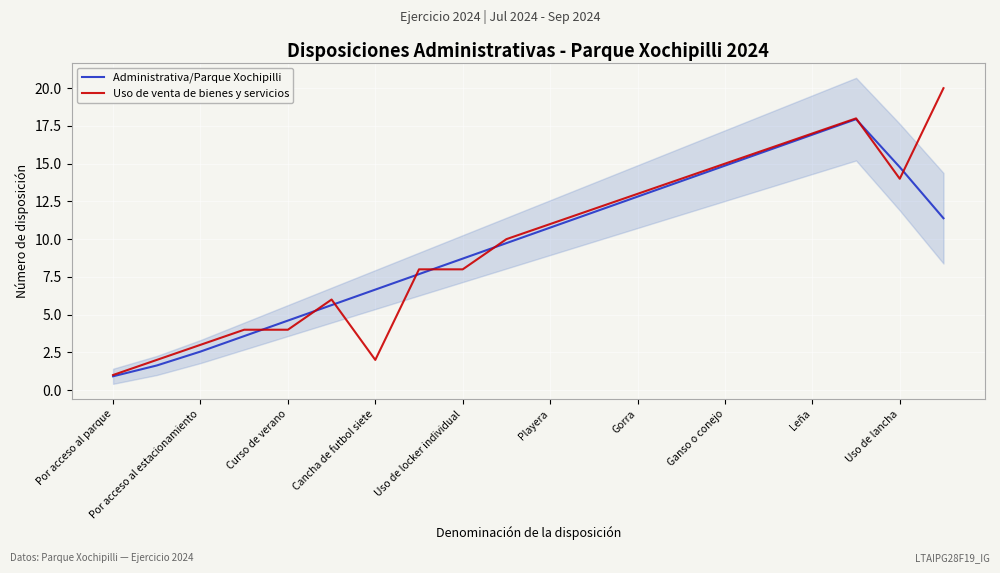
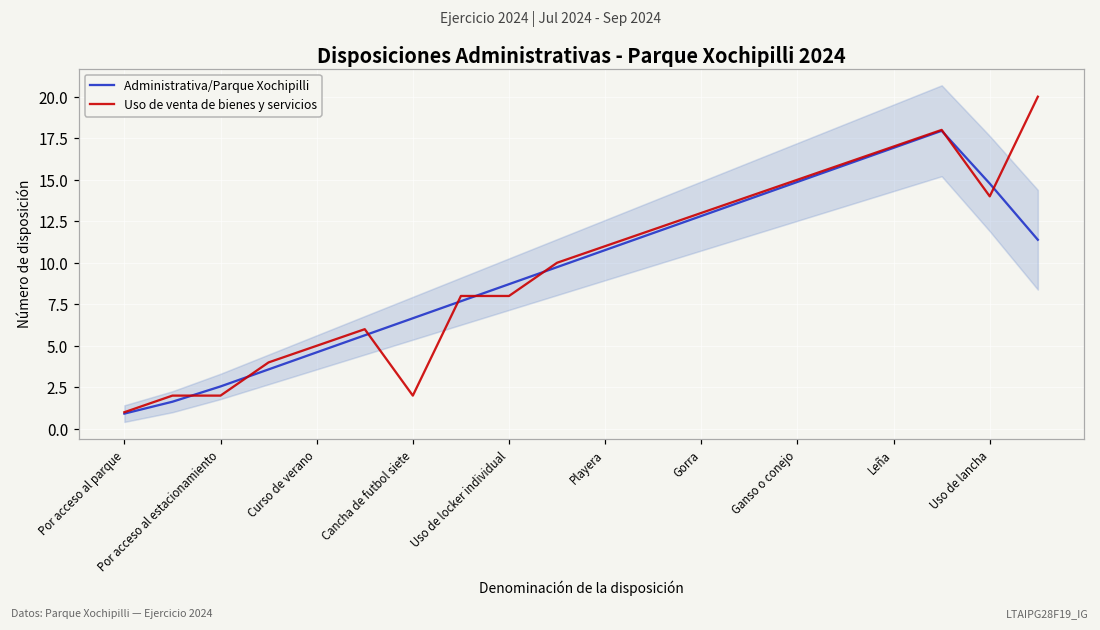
  {
    "Administrativa/Parque Xochipilli": {
      "Por acceso al estacionamiento": 2.6,
      "Curso de verano": 4.6,
      "Cancha de futbol siete": 6.7,
      "Uso de locker individual": 8.7,
      "Playera": 10.8,
      "Gorra": 12.8,
      "Uso de lancha": 14.8
    },
    "Uso de venta de bienes y servicios": {
-     "Por acceso al estacionamiento": 3,
-     "Curso de verano": 4,
+     "Por acceso al estacionamiento": 2,
+     "Curso de verano": 5,
      "Cancha de futbol siete": 2,
      "Uso de locker individual": 8,
      "Playera": 11,
      "Gorra": 13,
      "Uso de lancha": 14
    }
  }
